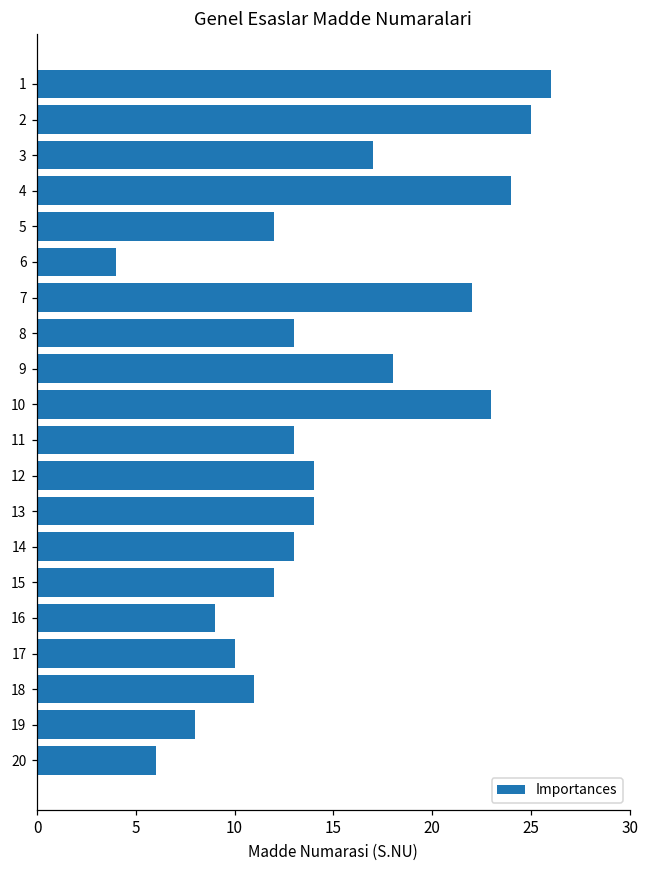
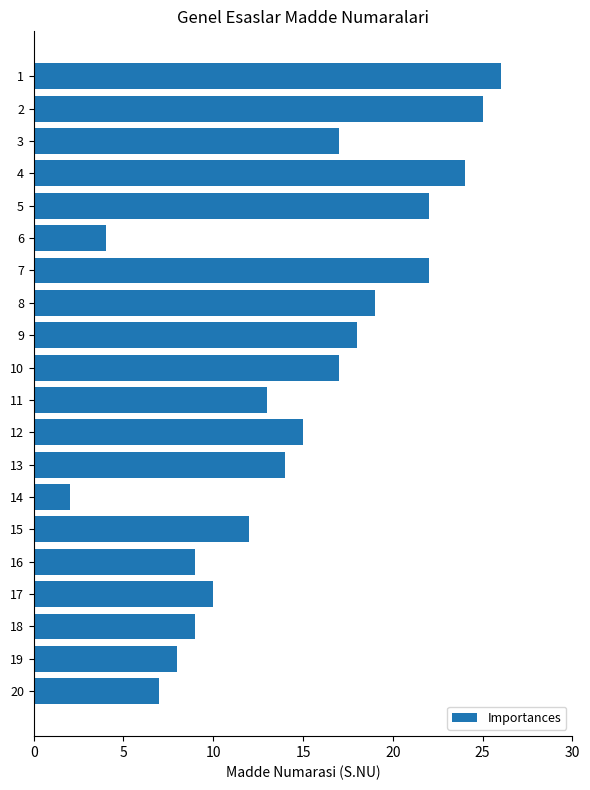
  {
    "1": 26,
    "2": 25,
    "3": 17,
    "4": 24,
-   "5": 12,
+   "5": 22,
    "6": 4,
    "7": 22,
-   "8": 13,
+   "8": 19,
    "9": 18,
-   "10": 23,
+   "10": 17,
    "11": 13,
-   "12": 14,
+   "12": 15,
    "13": 14,
-   "14": 13,
+   "14": 2,
    "15": 12,
    "16": 9,
    "17": 10,
-   "18": 11,
+   "18": 9,
    "19": 8,
-   "20": 6
+   "20": 7
  }
